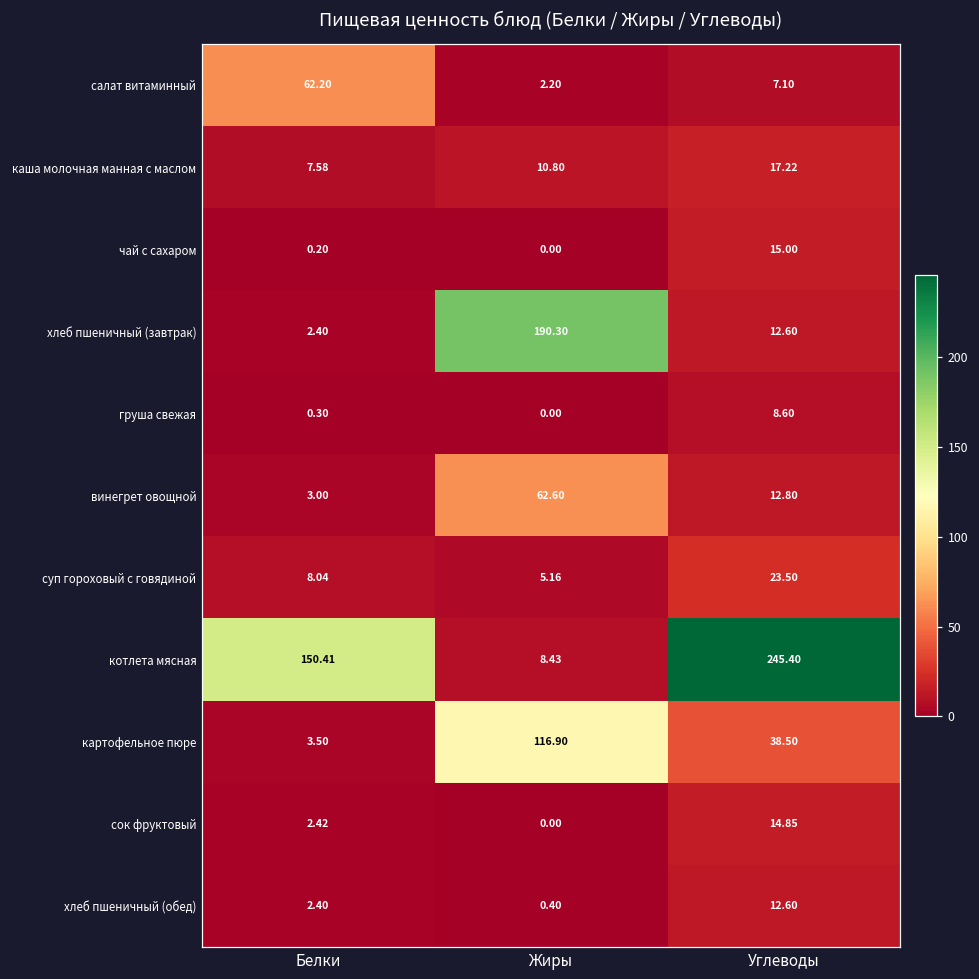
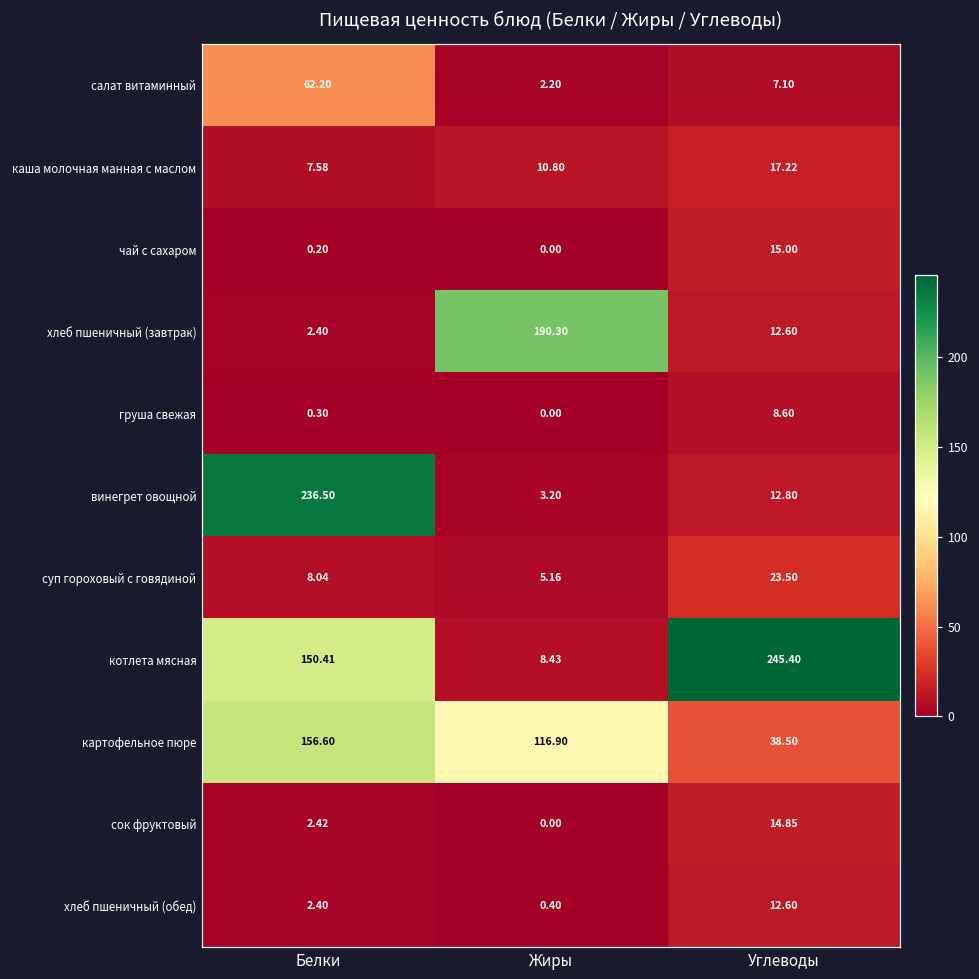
  {
    "салат витаминный": {
      "Белки": 62.20,
      "Жиры": 2.20,
      "Углеводы": 7.10
    },
    "каша молочная манная с маслом": {
      "Белки": 7.58,
      "Жиры": 10.80,
      "Углеводы": 17.22
    },
    "чай с сахаром": {
      "Белки": 0.20,
      "Жиры": 0.00,
      "Углеводы": 15.00
    },
    "хлеб пшеничный (завтрак)": {
      "Белки": 2.40,
      "Жиры": 190.30,
      "Углеводы": 12.60
    },
    "груша свежая": {
      "Белки": 0.30,
      "Жиры": 0.00,
      "Углеводы": 8.60
    },
    "винегрет овощной": {
-     "Белки": 3.00,
-     "Жиры": 62.60,
+     "Белки": 236.50,
+     "Жиры": 3.20,
      "Углеводы": 12.80
    },
    "суп гороховый с говядиной": {
      "Белки": 8.04,
      "Жиры": 5.16,
      "Углеводы": 23.50
    },
    "котлета мясная": {
      "Белки": 150.41,
      "Жиры": 8.43,
      "Углеводы": 245.40
    },
    "картофельное пюре": {
-     "Белки": 3.50,
+     "Белки": 156.60,
      "Жиры": 116.90,
      "Углеводы": 38.50
    },
    "сок фруктовый": {
      "Белки": 2.42,
      "Жиры": 0.00,
      "Углеводы": 14.85
    },
    "хлеб пшеничный (обед)": {
      "Белки": 2.40,
      "Жиры": 0.40,
      "Углеводы": 12.60
    }
  }
